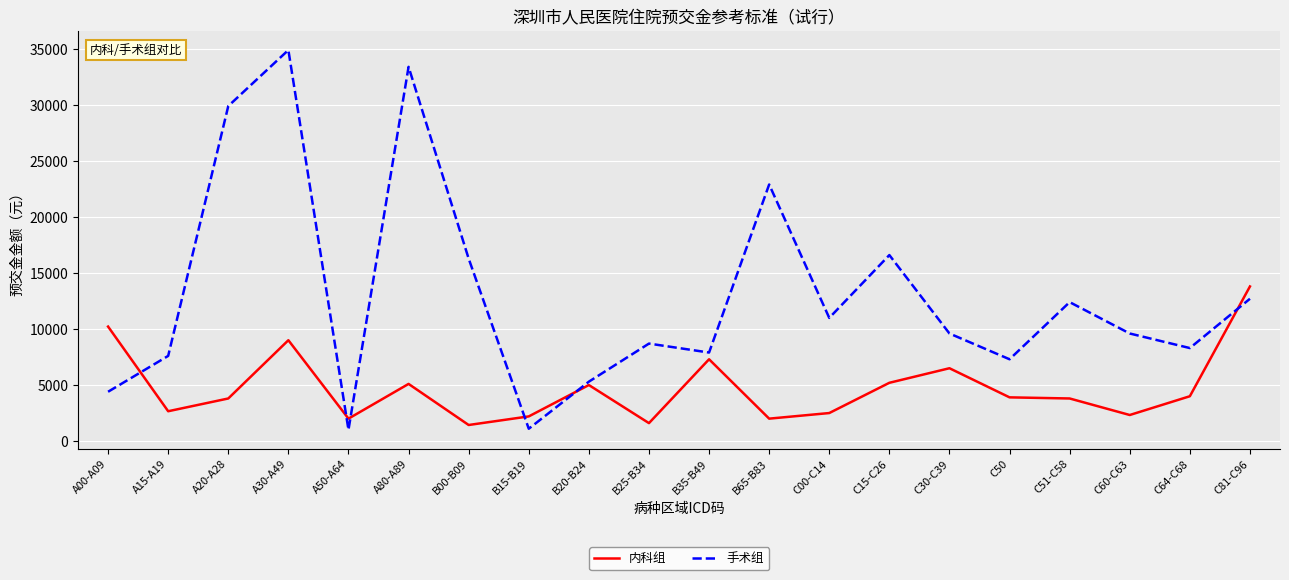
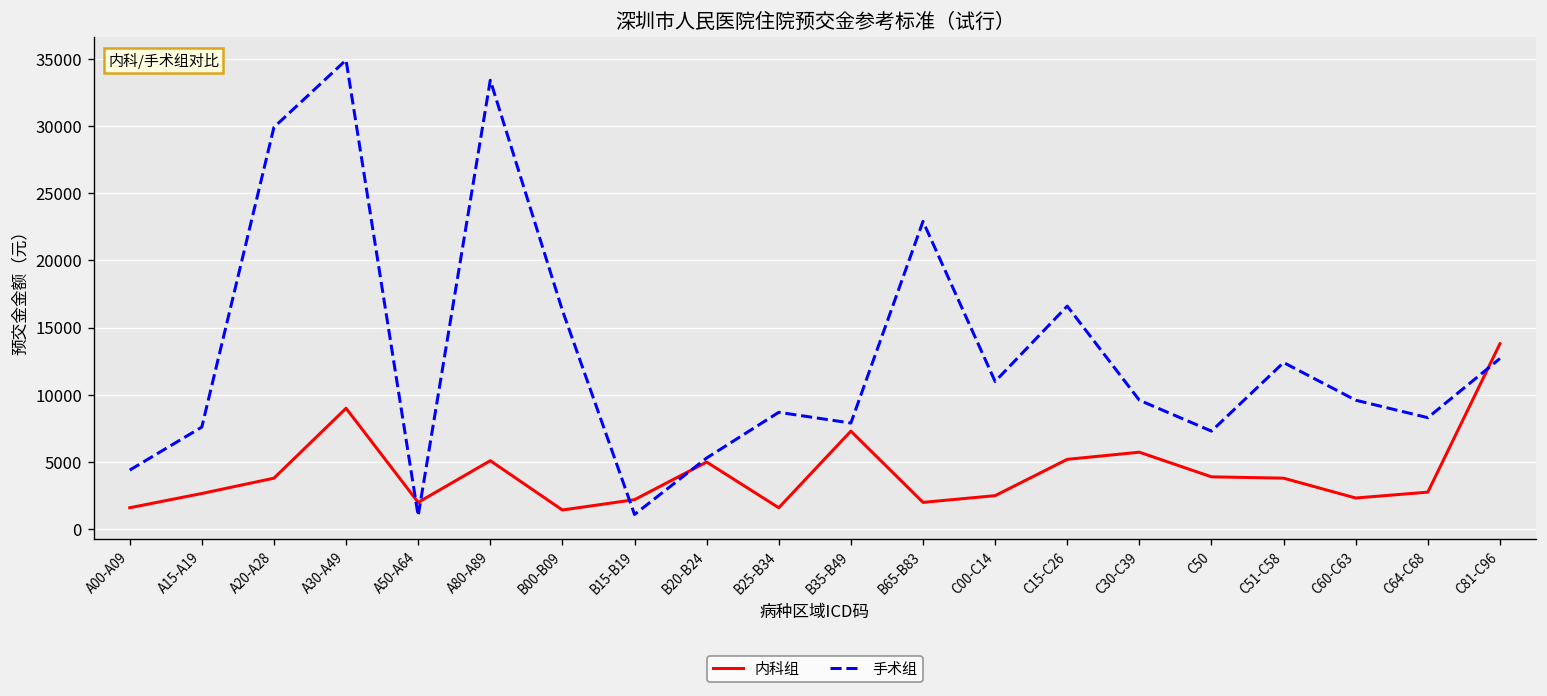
  {
    "内科组": {
-     "A00-A09": 10200,
+     "A00-A09": 1600,
      "A15-A19": 2700,
      "A20-A28": 3800,
      "A30-A49": 9000,
      "A50-A64": 2000,
      "A80-A89": 5100,
      "B00-B09": 1400,
      "B15-B19": 2200,
      "B20-B24": 5000,
      "B25-B34": 1600,
      "B35-B49": 7300,
      "B65-B83": 2000,
      "C00-C14": 2500,
      "C15-C26": 5200,
-     "C30-C39": 6500,
+     "C30-C39": 5700,
      "C50": 3900,
      "C51-C58": 3800,
      "C60-C63": 2300,
-     "C64-C68": 4000,
+     "C64-C68": 2800,
      "C81-C96": 13800
    },
    "手术组": {
      "A00-A09": 4400,
      "A15-A19": 7600,
      "A20-A28": 29900,
      "A30-A49": 34900,
      "A50-A64": 1000,
      "A80-A89": 33400,
      "B00-B09": 16300,
      "B15-B19": 1100,
      "B20-B24": 5300,
      "B25-B34": 8700,
      "B35-B49": 7900,
      "B65-B83": 22900,
      "C00-C14": 11000,
      "C15-C26": 16600,
      "C30-C39": 9600,
      "C50": 7300,
      "C51-C58": 12400,
      "C60-C63": 9600,
      "C64-C68": 8300,
      "C81-C96": 12700
    }
  }
